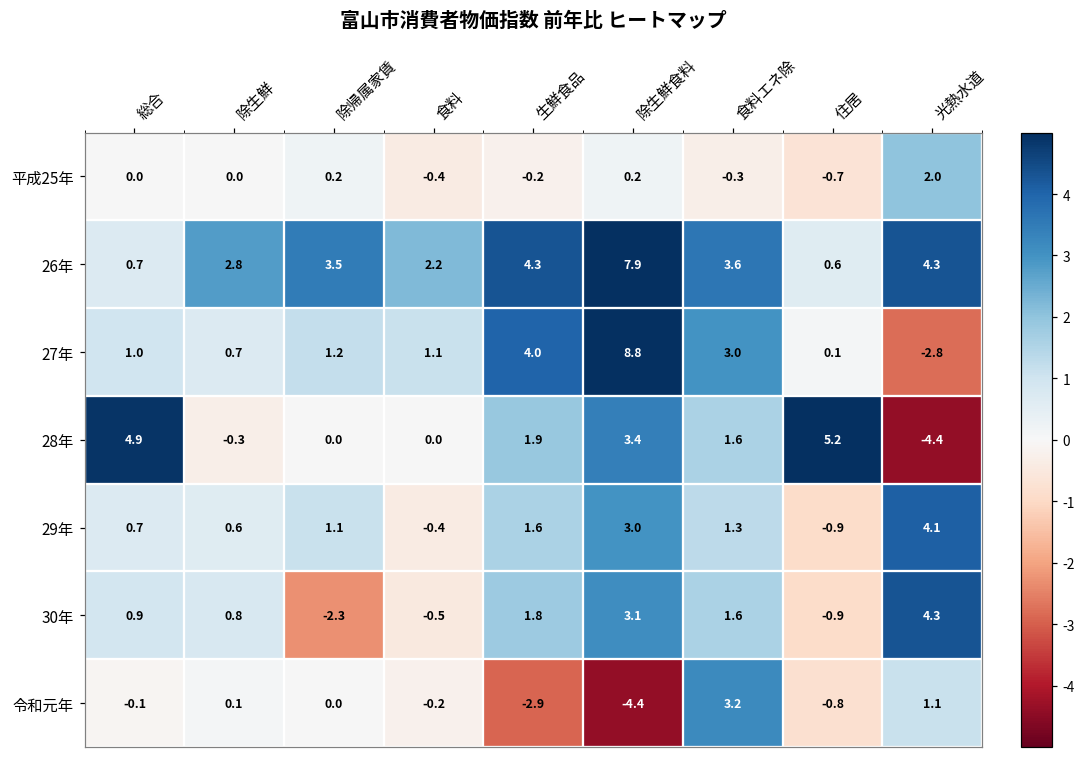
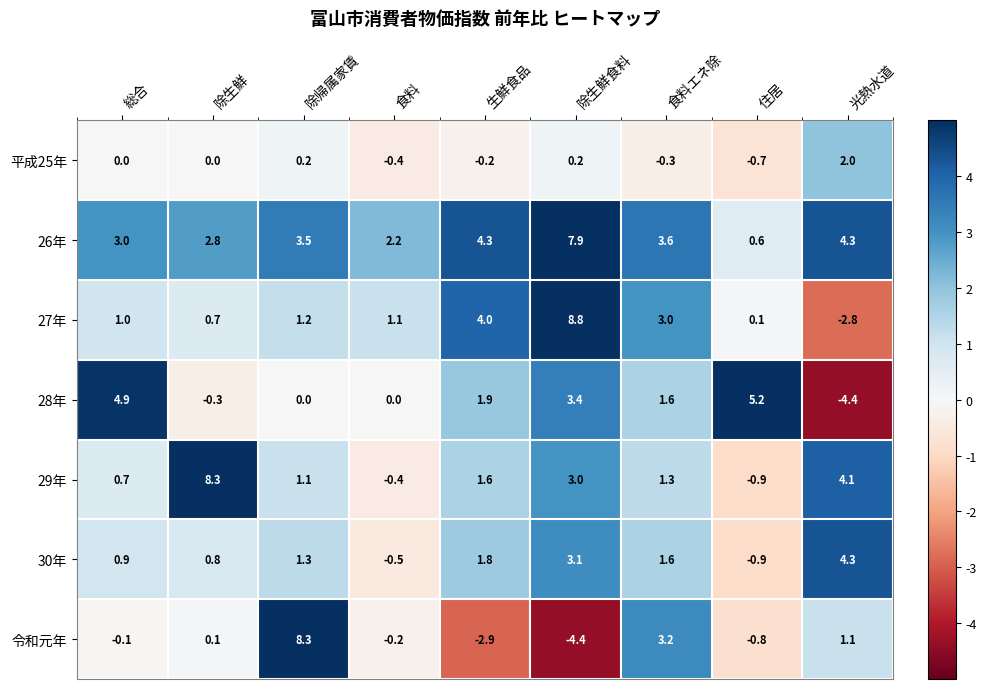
  {
    "平成25年": {
      "総合": 0.0,
      "除生鮮": 0.0,
      "除帰属家賃": 0.2,
      "食料": -0.4,
      "生鮮食品": -0.2,
      "除生鮮食料": 0.2,
      "食料エネ除": -0.3,
      "住居": -0.7,
      "光熱水道": 2.0
    },
    "26年": {
-     "総合": 0.7,
+     "総合": 3.0,
      "除生鮮": 2.8,
      "除帰属家賃": 3.5,
      "食料": 2.2,
      "生鮮食品": 4.3,
      "除生鮮食料": 7.9,
      "食料エネ除": 3.6,
      "住居": 0.6,
      "光熱水道": 4.3
    },
    "27年": {
      "総合": 1.0,
      "除生鮮": 0.7,
      "除帰属家賃": 1.2,
      "食料": 1.1,
      "生鮮食品": 4.0,
      "除生鮮食料": 8.8,
      "食料エネ除": 3.0,
      "住居": 0.1,
      "光熱水道": -2.8
    },
    "28年": {
      "総合": 4.9,
      "除生鮮": -0.3,
      "除帰属家賃": 0.0,
      "食料": 0.0,
      "生鮮食品": 1.9,
      "除生鮮食料": 3.4,
      "食料エネ除": 1.6,
      "住居": 5.2,
      "光熱水道": -4.4
    },
    "29年": {
      "総合": 0.7,
-     "除生鮮": 0.6,
+     "除生鮮": 8.3,
      "除帰属家賃": 1.1,
      "食料": -0.4,
      "生鮮食品": 1.6,
      "除生鮮食料": 3.0,
      "食料エネ除": 1.3,
      "住居": -0.9,
      "光熱水道": 4.1
    },
    "30年": {
      "総合": 0.9,
      "除生鮮": 0.8,
-     "除帰属家賃": -2.3,
+     "除帰属家賃": 1.3,
      "食料": -0.5,
      "生鮮食品": 1.8,
      "除生鮮食料": 3.1,
      "食料エネ除": 1.6,
      "住居": -0.9,
      "光熱水道": 4.3
    },
    "令和元年": {
      "総合": -0.1,
      "除生鮮": 0.1,
-     "除帰属家賃": 0.0,
+     "除帰属家賃": 8.3,
      "食料": -0.2,
      "生鮮食品": -2.9,
      "除生鮮食料": -4.4,
      "食料エネ除": 3.2,
      "住居": -0.8,
      "光熱水道": 1.1
    }
  }
